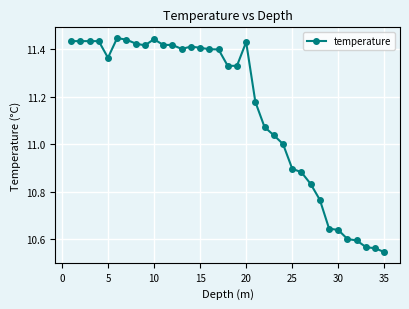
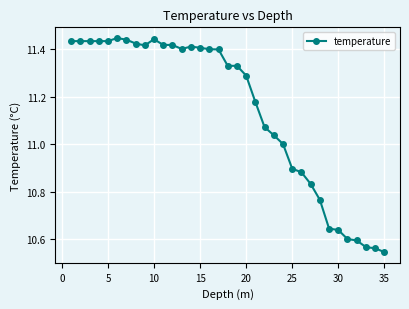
  {
-   "5": 11.36,
+   "5": 11.43,
    "10": 11.44,
    "15": 11.41,
-   "20": 11.43,
+   "20": 11.29,
    "25": 10.90,
    "30": 10.64,
    "35": 10.55
  }
